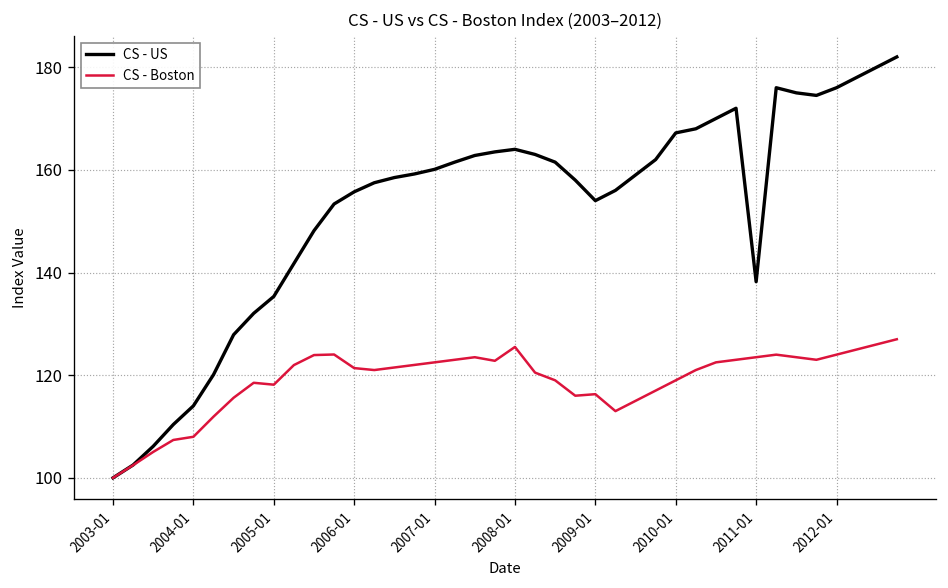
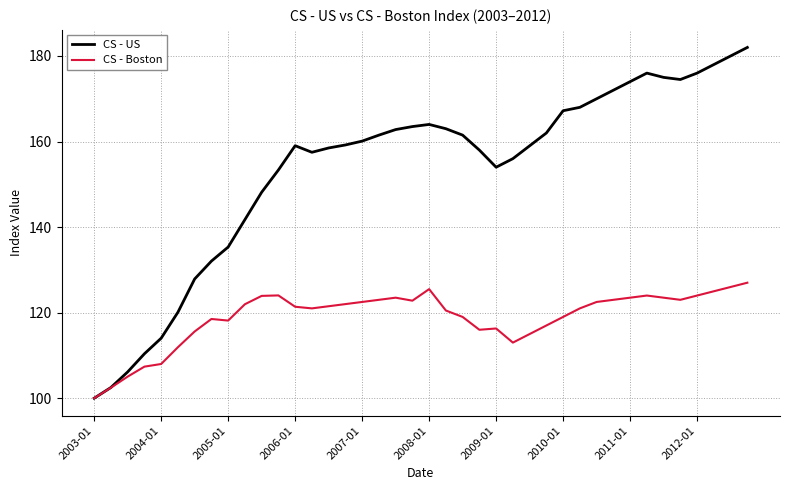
  {
    "CS - US": {
      "2004-01": 114,
      "2005-01": 135,
-     "2006-01": 156,
+     "2006-01": 159,
      "2007-01": 160,
      "2008-01": 164,
      "2009-01": 154,
      "2010-01": 167,
-     "2011-01": 138,
+     "2011-01": 174,
      "2012-01": 176
    },
    "CS - Boston": {
      "2004-01": 108,
      "2005-01": 118,
      "2006-01": 121,
      "2007-01": 123,
      "2008-01": 126,
      "2009-01": 116,
      "2010-01": 119,
      "2011-01": 124,
      "2012-01": 124
    }
  }
